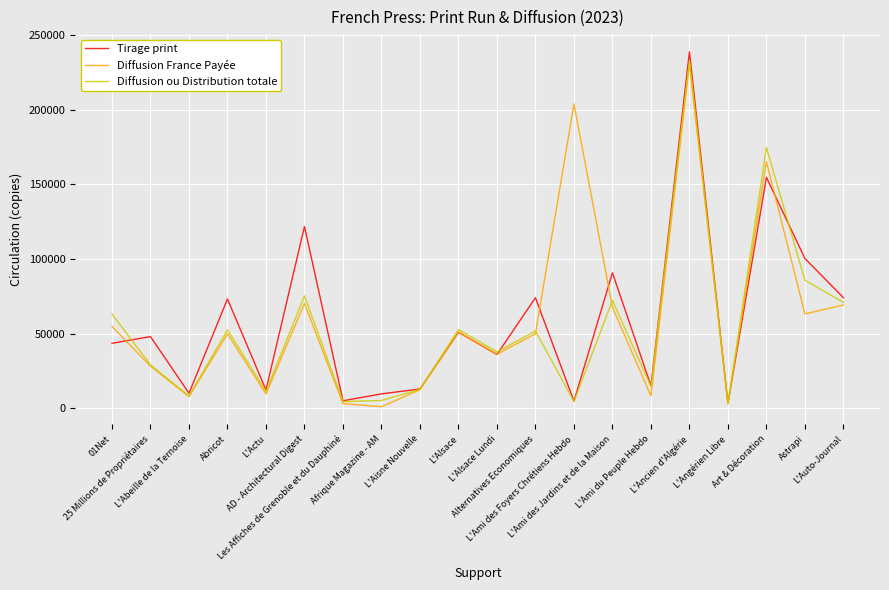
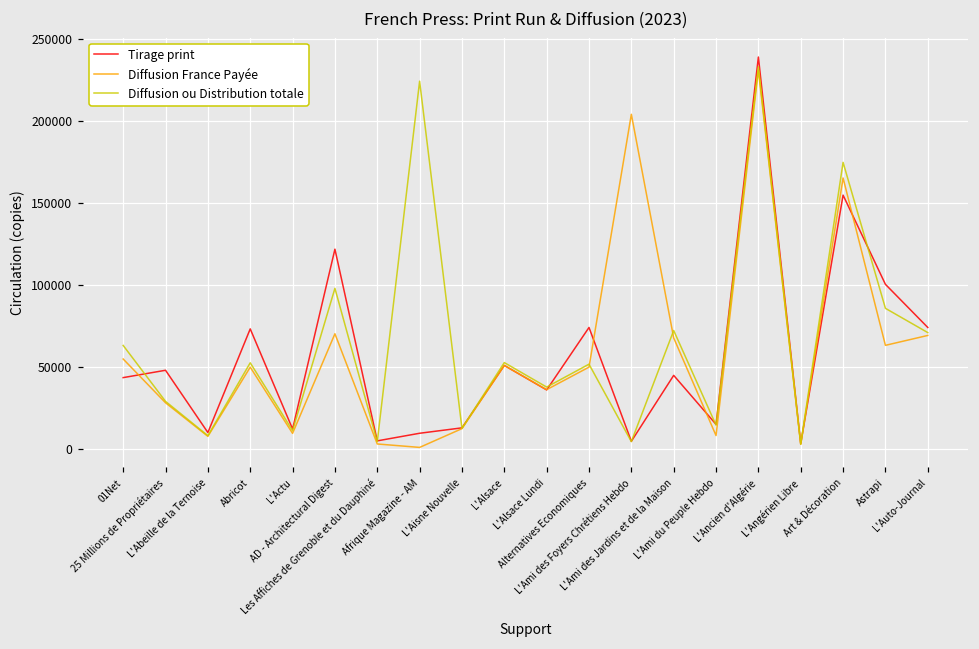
  {
    "Tirage print": {
      "01Net": 44000,
      "25 Millions de Propriétaires": 48000,
      "L'Abeille de la Ternoise": 10000,
      "Abricot": 73000,
      "AD - Architectural Digest": 122000,
      "Afrique Magazine - AM": 10000,
      "Alternatives Economiques": 74000,
-     "L'Ami des Jardins et de la Maison": 91000,
+     "L'Ami des Jardins et de la Maison": 45000,
      "L'Ancien d'Algérie": 239000,
      "Art & Décoration": 155000,
      "Astrapi": 100000,
      "L'Auto-Journal": 74000
    },
    "Diffusion France Payée": {
      "01Net": 55000,
      "Abricot": 50000,
      "L'Actu": 10000,
      "AD - Architectural Digest": 70000,
      "Afrique Magazine - AM": 1000,
      "Alternatives Economiques": 50000,
      "L'Ami des Foyers Chrétiens Hebdo": 204000,
      "L'Ami des Jardins et de la Maison": 68000,
      "L'Ami du Peuple Hebdo": 8000,
      "L'Ancien d'Algérie": 231000,
      "Art & Décoration": 165000,
      "Astrapi": 63000,
      "L'Auto-Journal": 69000
    },
    "Diffusion ou Distribution totale": {
      "01Net": 63000,
      "Abricot": 53000,
-     "AD - Architectural Digest": 75000,
-     "Afrique Magazine - AM": 5000,
+     "AD - Architectural Digest": 98000,
+     "Afrique Magazine - AM": 224000,
      "L'Alsace": 53000,
      "Alternatives Economiques": 52000,
      "L'Ami des Jardins et de la Maison": 72000,
      "L'Ancien d'Algérie": 233000,
      "Art & Décoration": 175000,
      "Astrapi": 86000,
      "L'Auto-Journal": 71000
    }
  }
